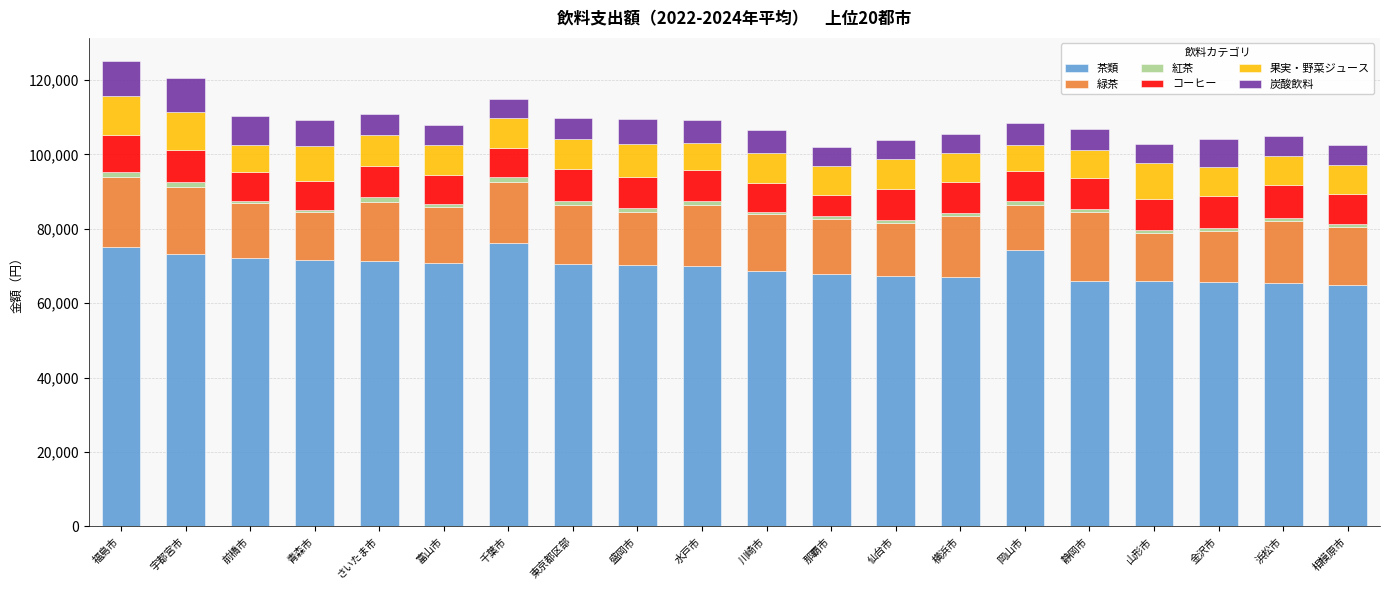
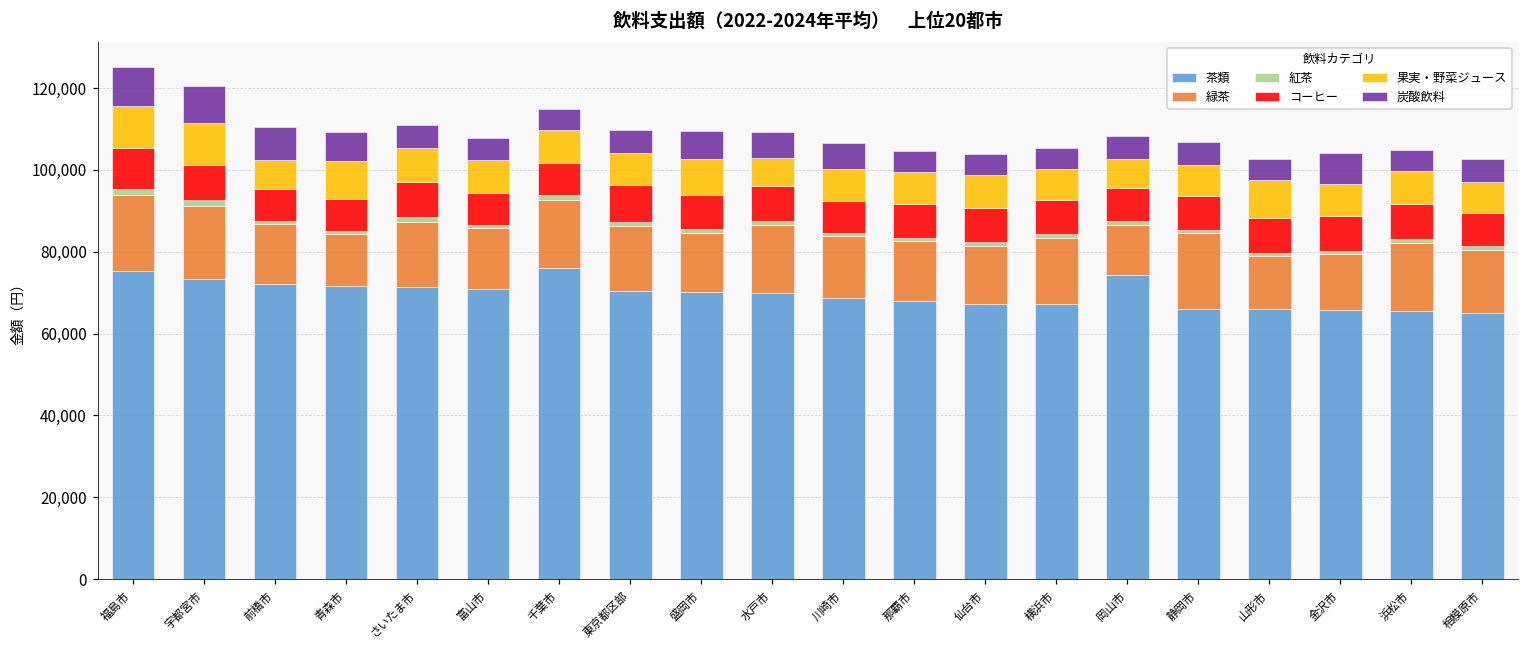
  {
    "茶類": {
      "福島市": "75,000",
      "宇都宮市": "73,000",
      "前橋市": "72,000",
      "青森市": "72,000",
      "さいたま市": "71,000",
      "富山市": "71,000",
      "千葉市": "76,000",
      "東京都区部": "70,000",
      "盛岡市": "70,000",
      "水戸市": "70,000",
      "川崎市": "69,000",
      "那覇市": "68,000",
      "仙台市": "67,000",
      "横浜市": "67,000",
      "岡山市": "74,000",
      "静岡市": "66,000",
      "山形市": "66,000",
      "金沢市": "66,000",
      "浜松市": "65,000",
      "相模原市": "65,000"
    },
    "緑茶": {
      "福島市": "19,000",
      "宇都宮市": "18,000",
      "前橋市": "15,000",
      "青森市": "13,000",
      "さいたま市": "16,000",
      "富山市": "15,000",
      "千葉市": "17,000",
      "東京都区部": "16,000",
      "盛岡市": "14,000",
      "水戸市": "17,000",
      "川崎市": "15,000",
      "那覇市": "15,000",
      "仙台市": "14,000",
      "横浜市": "16,000",
      "岡山市": "12,000",
      "静岡市": "19,000",
      "山形市": "13,000",
      "金沢市": "14,000",
      "浜松市": "17,000",
      "相模原市": "16,000"
    },
    "紅茶": {
      "福島市": "1,000",
      "宇都宮市": "1,000",
      "前橋市": "1,000",
      "青森市": "1,000",
      "さいたま市": "1,000",
      "富山市": "1,000",
      "千葉市": "1,000",
      "東京都区部": "1,000",
      "盛岡市": "1,000",
      "水戸市": "1,000",
      "川崎市": "1,000",
      "那覇市": "1,000",
      "仙台市": "1,000",
      "横浜市": "1,000",
      "岡山市": "1,000",
      "静岡市": "1,000",
      "山形市": "1,000",
      "金沢市": "1,000",
      "浜松市": "1,000",
      "相模原市": "1,000"
    },
    "コーヒー": {
      "福島市": "10,000",
      "宇都宮市": "9,000",
      "前橋市": "8,000",
      "青森市": "8,000",
      "さいたま市": "8,000",
      "富山市": "8,000",
      "千葉市": "8,000",
      "東京都区部": "9,000",
      "盛岡市": "8,000",
      "水戸市": "8,000",
      "川崎市": "8,000",
-     "那覇市": "6,000",
+     "那覇市": "8,000",
      "仙台市": "8,000",
      "横浜市": "8,000",
      "岡山市": "8,000",
      "静岡市": "8,000",
      "山形市": "8,000",
      "金沢市": "9,000",
      "浜松市": "9,000",
      "相模原市": "8,000"
    },
    "果実・野菜ジュース": {
      "福島市": "10,000",
      "宇都宮市": "10,000",
      "前橋市": "7,000",
      "青森市": "9,000",
      "さいたま市": "8,000",
      "富山市": "8,000",
      "千葉市": "8,000",
      "東京都区部": "8,000",
      "盛岡市": "9,000",
      "水戸市": "7,000",
      "川崎市": "8,000",
      "那覇市": "8,000",
      "仙台市": "8,000",
      "横浜市": "8,000",
      "岡山市": "7,000",
      "静岡市": "8,000",
      "山形市": "10,000",
      "金沢市": "8,000",
      "浜松市": "8,000",
      "相模原市": "8,000"
    },
    "炭酸飲料": {
      "福島市": "9,000",
      "宇都宮市": "9,000",
      "前橋市": "8,000",
      "青森市": "7,000",
      "さいたま市": "6,000",
      "富山市": "5,000",
      "千葉市": "5,000",
      "東京都区部": "6,000",
      "盛岡市": "7,000",
      "水戸市": "6,000",
      "川崎市": "6,000",
      "那覇市": "5,000",
      "仙台市": "5,000",
      "横浜市": "5,000",
      "岡山市": "6,000",
      "静岡市": "6,000",
      "山形市": "5,000",
      "金沢市": "8,000",
      "浜松市": "5,000",
      "相模原市": "6,000"
    }
  }
